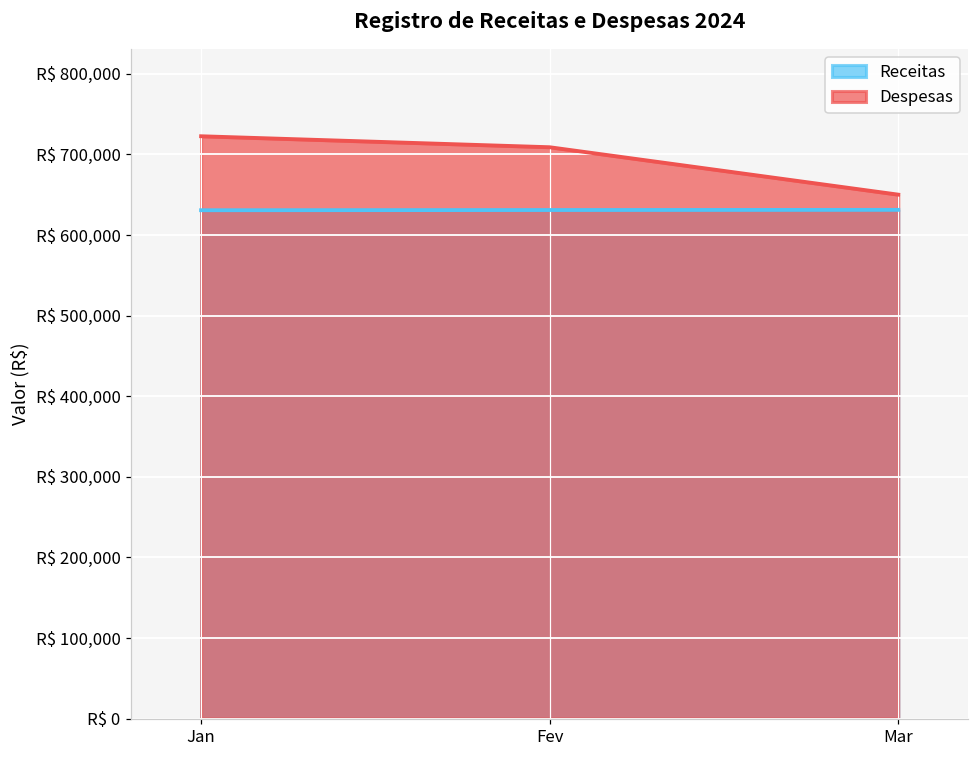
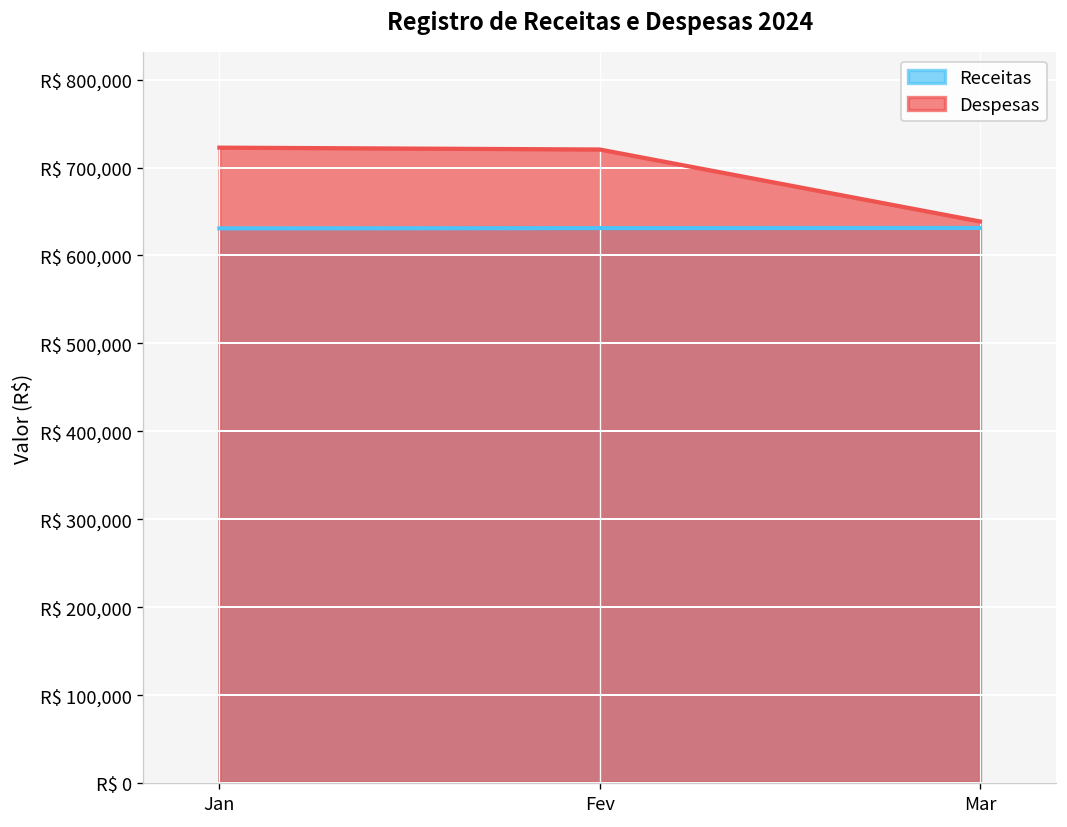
  {
    "Receitas": {
      "Jan": "R$ 630,000",
      "Fev": "R$ 630,000",
      "Mar": "R$ 630,000"
    },
    "Despesas": {
      "Jan": "R$ 720,000",
-     "Fev": "R$ 710,000",
-     "Mar": "R$ 650,000"
+     "Fev": "R$ 720,000",
+     "Mar": "R$ 640,000"
    }
  }
